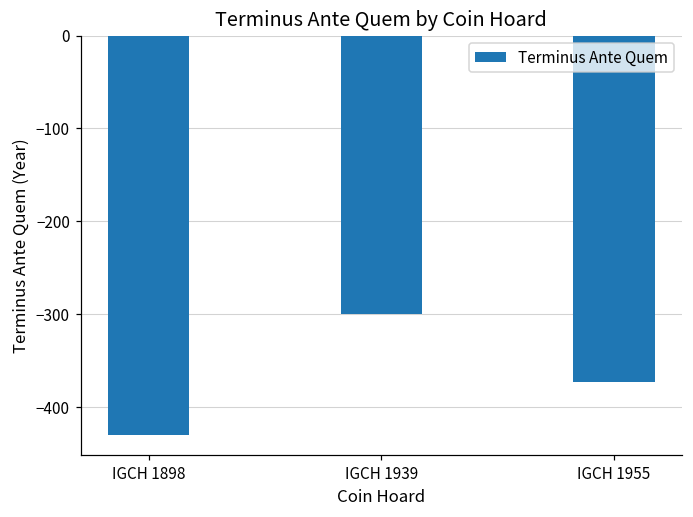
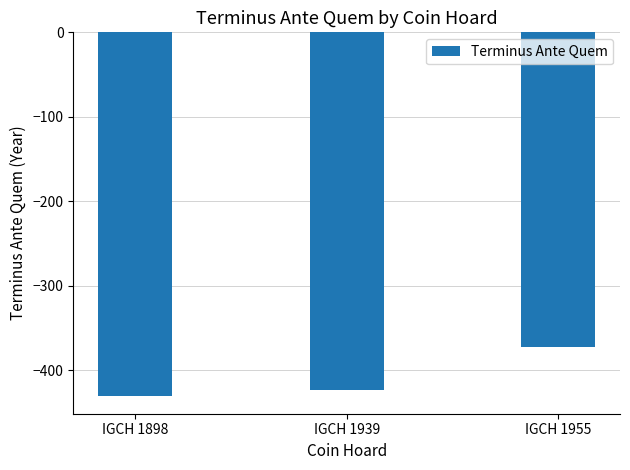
  {
    "IGCH 1898": -430,
-   "IGCH 1939": -300,
+   "IGCH 1939": -420,
    "IGCH 1955": -370
  }
